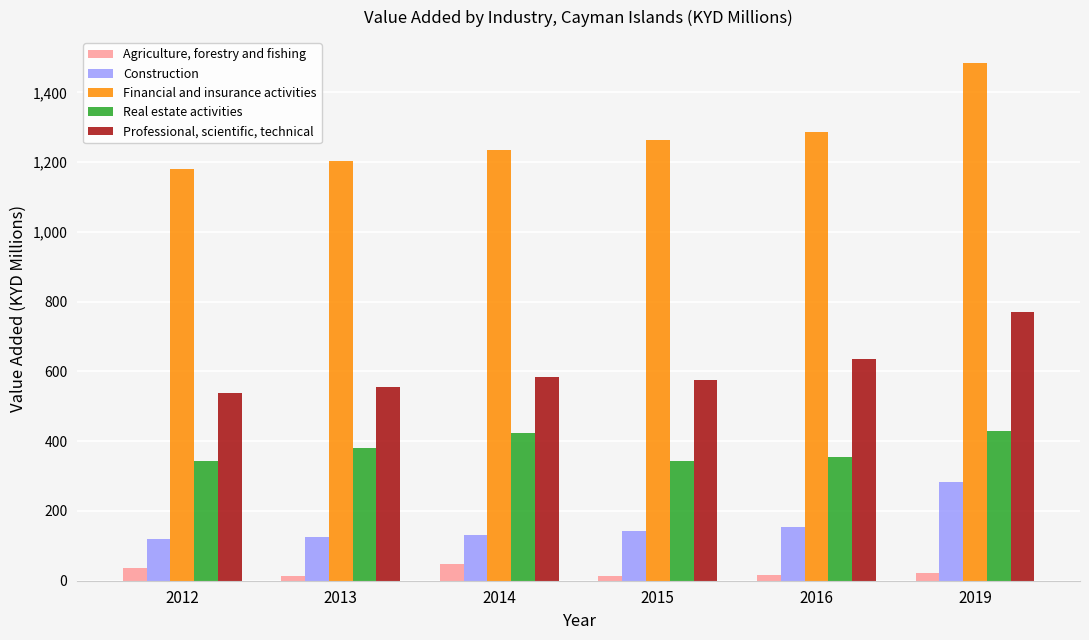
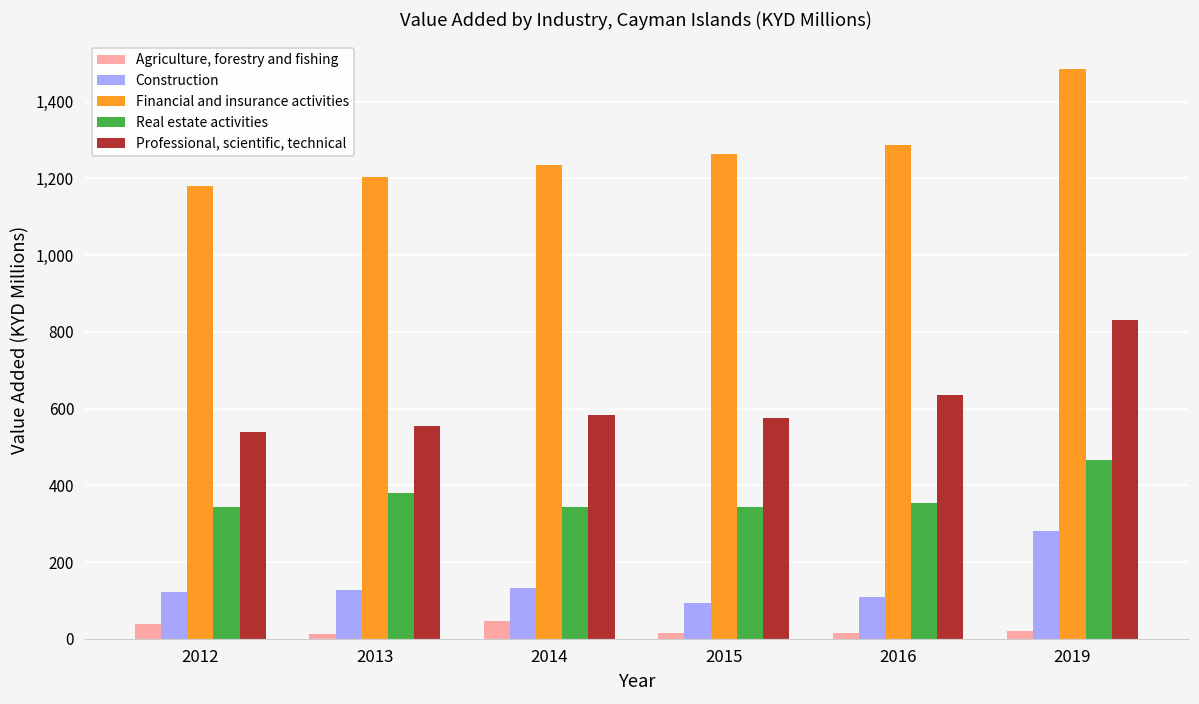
  {
    "Agriculture, forestry and fishing": {
      "2012": "40",
      "2013": "10",
      "2014": "50",
      "2015": "10",
      "2016": "20",
      "2019": "20"
    },
    "Construction": {
      "2012": "120",
      "2013": "130",
      "2014": "130",
-     "2015": "140",
-     "2016": "150",
+     "2015": "90",
+     "2016": "110",
      "2019": "280"
    },
    "Financial and insurance activities": {
      "2012": "1,180",
      "2013": "1,200",
      "2014": "1,240",
      "2015": "1,260",
      "2016": "1,290",
      "2019": "1,480"
    },
    "Real estate activities": {
      "2012": "340",
      "2013": "380",
-     "2014": "420",
+     "2014": "340",
      "2015": "340",
      "2016": "350",
-     "2019": "430"
+     "2019": "470"
    },
    "Professional, scientific, technical": {
      "2012": "540",
      "2013": "560",
      "2014": "580",
      "2015": "580",
      "2016": "640",
-     "2019": "770"
+     "2019": "830"
    }
  }
